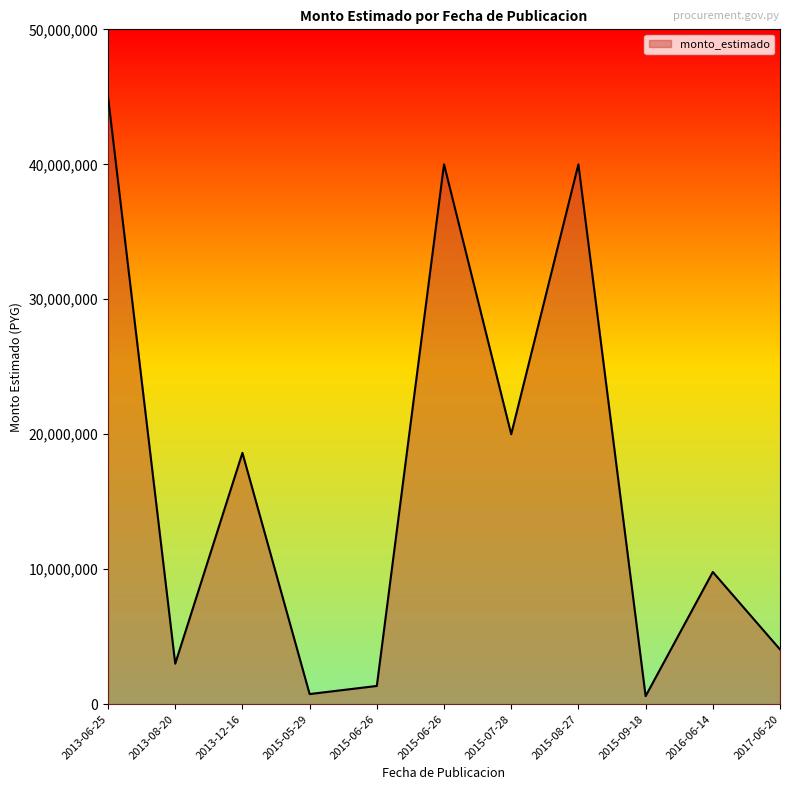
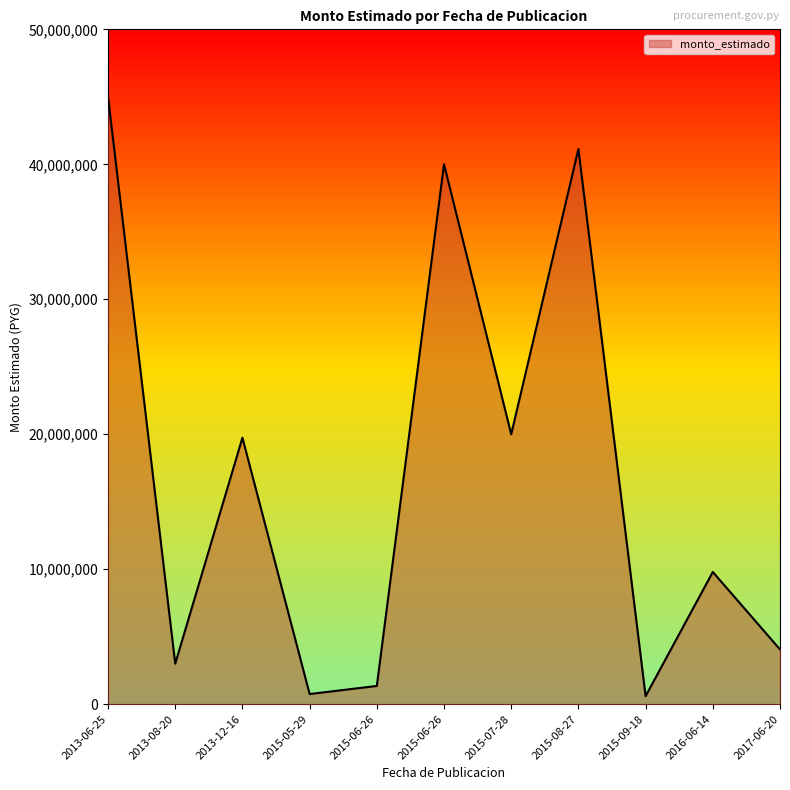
  {
    "2013-06-25": "45,000,000",
    "2013-08-20": "3,000,000",
-   "2013-12-16": "18,600,000",
+   "2013-12-16": "19,700,000",
    "2015-05-29": "700,000",
    "2015-07-28": "20,000,000",
-   "2015-08-27": "40,000,000",
+   "2015-08-27": "41,100,000",
    "2015-09-18": "600,000",
    "2016-06-14": "9,800,000",
    "2017-06-20": "4,100,000"
  }
